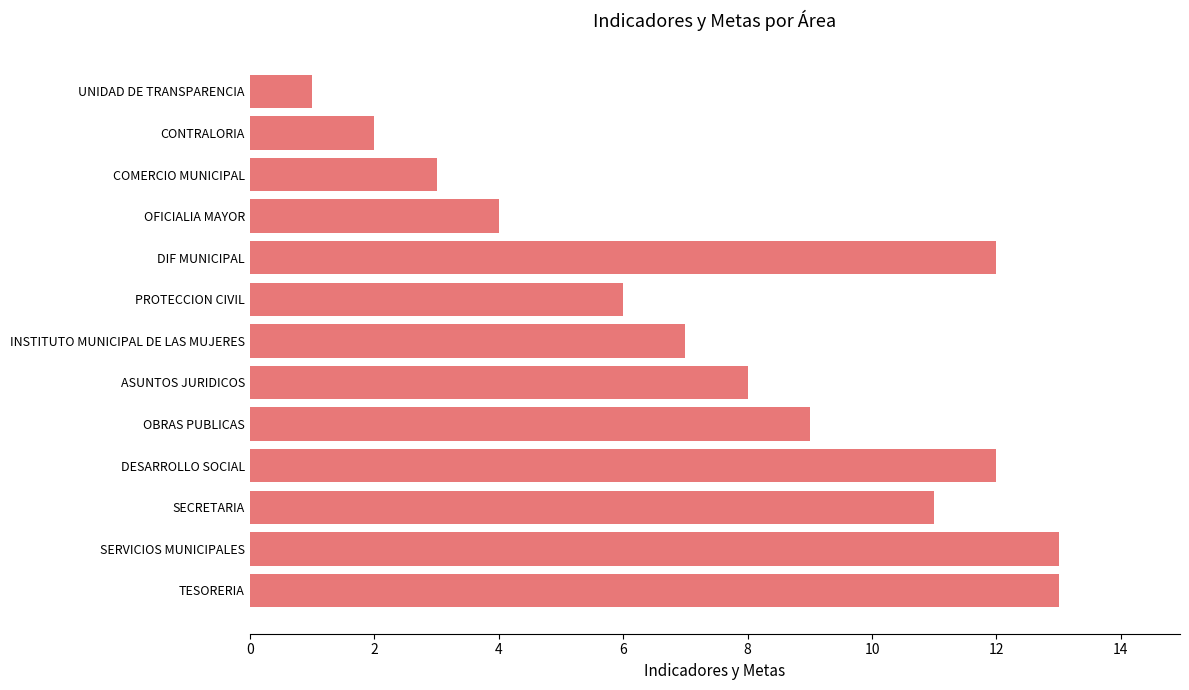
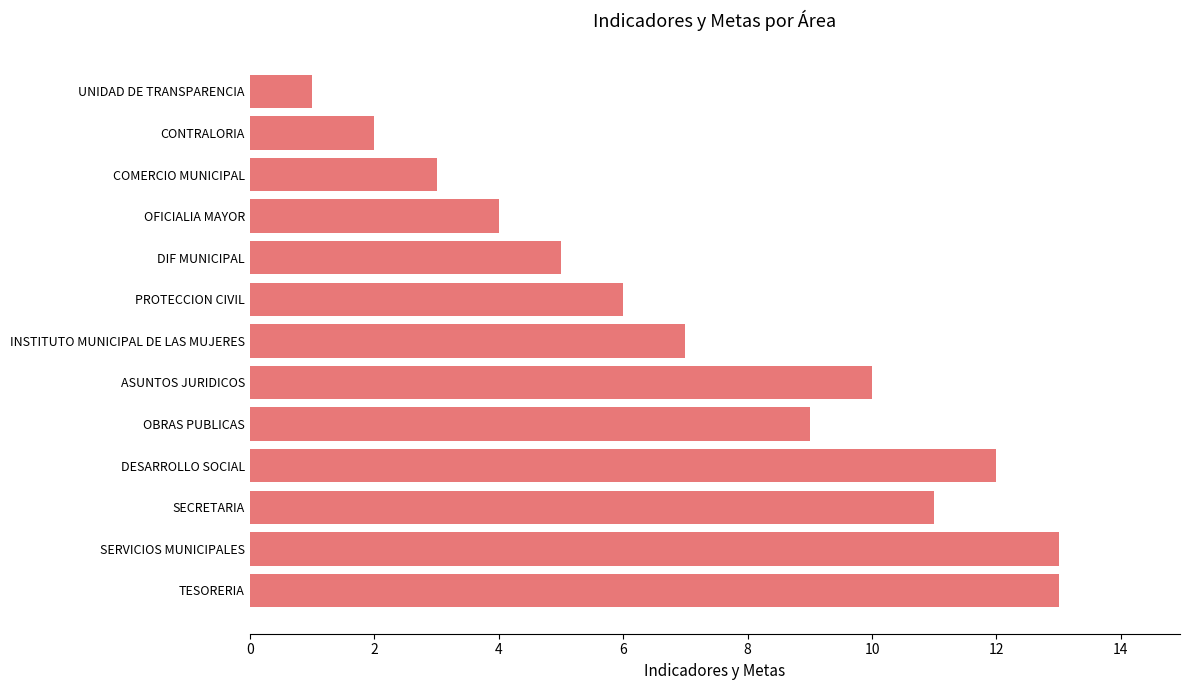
  {
    "UNIDAD DE TRANSPARENCIA": 1,
    "CONTRALORIA": 2,
    "COMERCIO MUNICIPAL": 3,
    "OFICIALIA MAYOR": 4,
-   "DIF MUNICIPAL": 12,
+   "DIF MUNICIPAL": 5,
    "PROTECCION CIVIL": 6,
    "INSTITUTO MUNICIPAL DE LAS MUJERES": 7,
-   "ASUNTOS JURIDICOS": 8,
+   "ASUNTOS JURIDICOS": 10,
    "OBRAS PUBLICAS": 9,
    "DESARROLLO SOCIAL": 12,
    "SECRETARIA": 11,
    "SERVICIOS MUNICIPALES": 13,
    "TESORERIA": 13
  }
